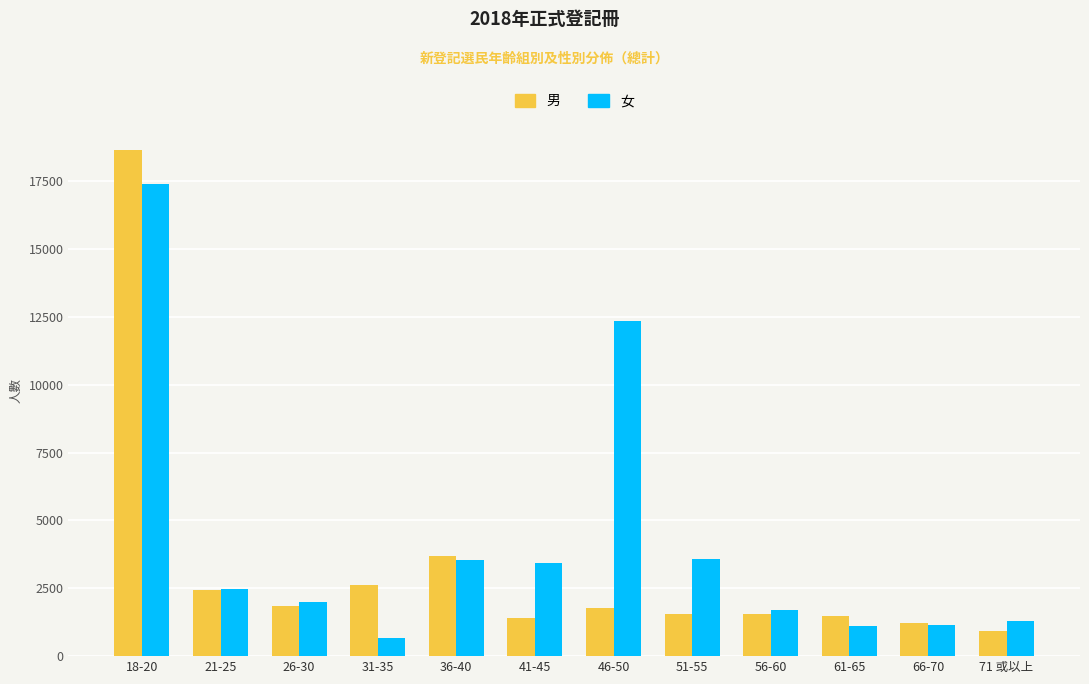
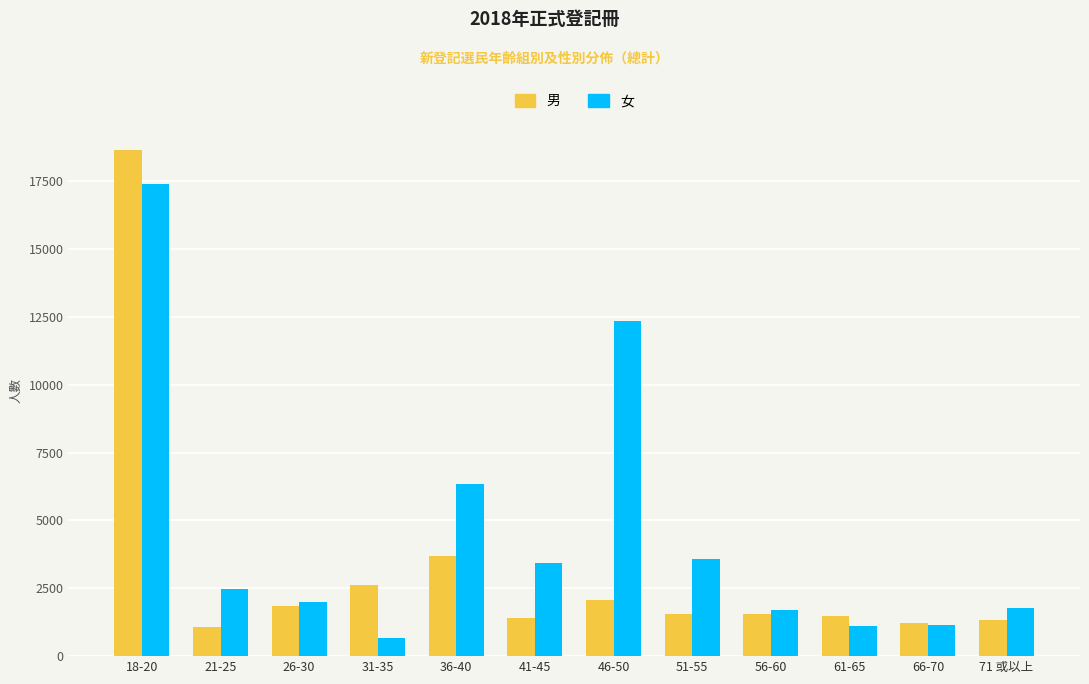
  {
    "男": {
      "18-20": 18700,
-     "21-25": 2400,
+     "21-25": 1100,
      "26-30": 1800,
      "31-35": 2600,
      "36-40": 3700,
      "41-45": 1400,
-     "46-50": 1800,
+     "46-50": 2100,
      "51-55": 1600,
      "56-60": 1600,
      "61-65": 1500,
      "66-70": 1200,
-     "71 或以上": 900
+     "71 或以上": 1300
    },
    "女": {
      "18-20": 17400,
      "21-25": 2500,
      "26-30": 2000,
      "31-35": 700,
-     "36-40": 3600,
+     "36-40": 6400,
      "41-45": 3400,
      "46-50": 12400,
      "51-55": 3600,
      "56-60": 1700,
      "61-65": 1100,
      "66-70": 1200,
-     "71 或以上": 1300
+     "71 或以上": 1800
    }
  }
